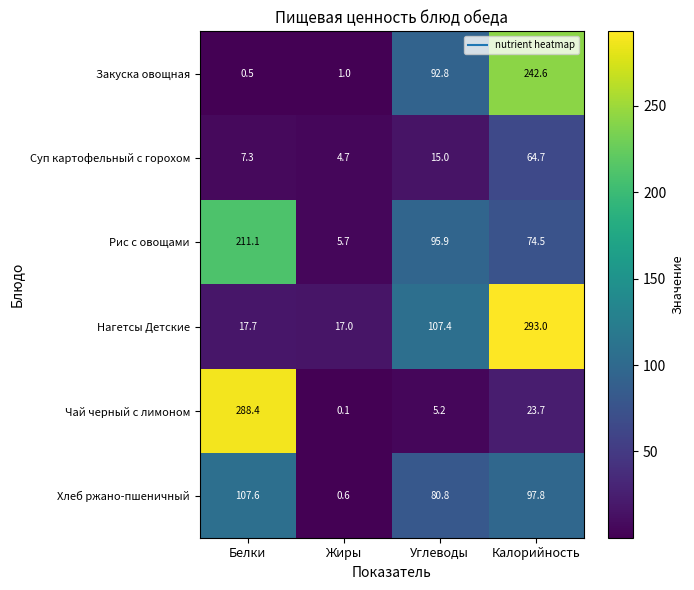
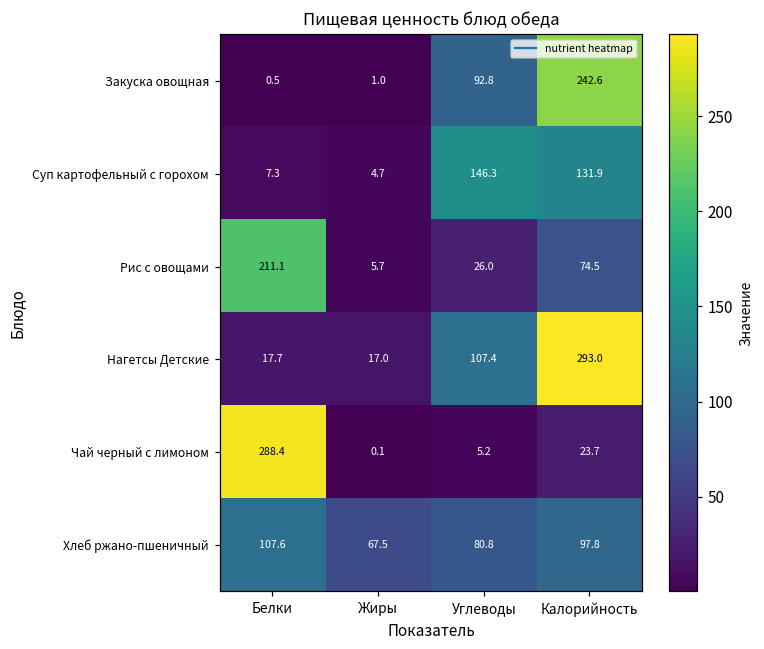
  {
    "Закуска овощная": {
      "Белки": 0.5,
      "Жиры": 1.0,
      "Углеводы": 92.8,
      "Калорийность": 242.6
    },
    "Суп картофельный с горохом": {
      "Белки": 7.3,
      "Жиры": 4.7,
-     "Углеводы": 15.0,
-     "Калорийность": 64.7
+     "Углеводы": 146.3,
+     "Калорийность": 131.9
    },
    "Рис с овощами": {
      "Белки": 211.1,
      "Жиры": 5.7,
-     "Углеводы": 95.9,
+     "Углеводы": 26.0,
      "Калорийность": 74.5
    },
    "Нагетсы Детские": {
      "Белки": 17.7,
      "Жиры": 17.0,
      "Углеводы": 107.4,
      "Калорийность": 293.0
    },
    "Чай черный с лимоном": {
      "Белки": 288.4,
      "Жиры": 0.1,
      "Углеводы": 5.2,
      "Калорийность": 23.7
    },
    "Хлеб ржано-пшеничный": {
      "Белки": 107.6,
-     "Жиры": 0.6,
+     "Жиры": 67.5,
      "Углеводы": 80.8,
      "Калорийность": 97.8
    }
  }
